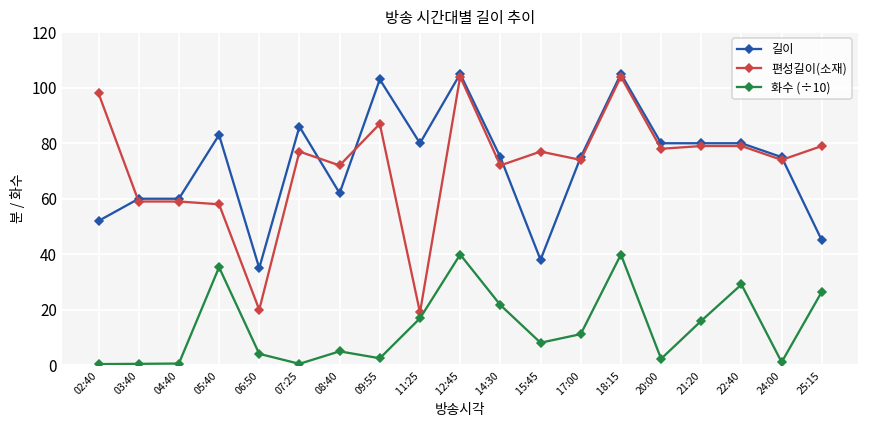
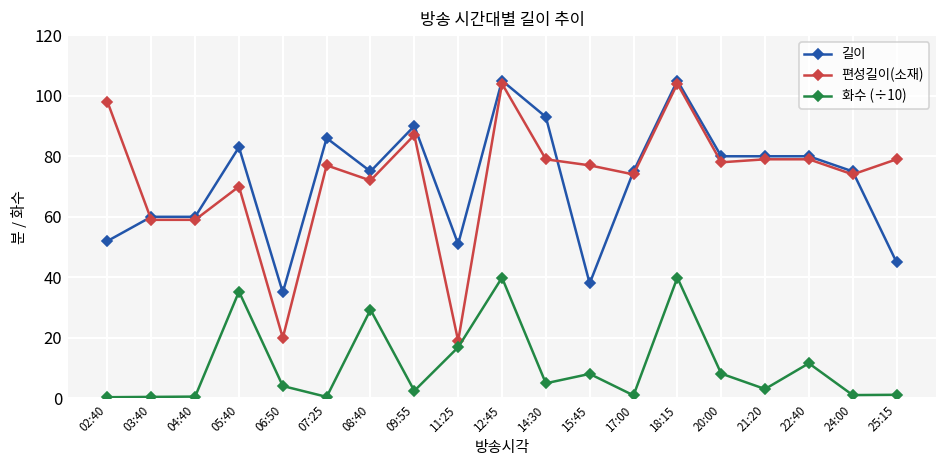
  {
    "길이": {
      "02:40": 52,
      "05:40": 83,
      "06:50": 35,
      "07:25": 86,
-     "08:40": 62,
-     "09:55": 103,
-     "11:25": 80,
-     "14:30": 75,
+     "08:40": 75,
+     "09:55": 90,
+     "11:25": 51,
+     "14:30": 93,
      "15:45": 38,
      "17:00": 75,
      "20:00": 80,
      "24:00": 75,
      "25:15": 45
    },
    "편성길이(소재)": {
      "02:40": 98,
-     "05:40": 58,
+     "05:40": 70,
      "06:50": 20,
      "07:25": 77,
      "08:40": 72,
      "09:55": 87,
      "11:25": 19,
-     "14:30": 72,
+     "14:30": 79,
      "15:45": 77,
      "17:00": 74,
      "20:00": 78,
      "24:00": 74,
      "25:15": 79
    },
    "화수 (÷10)": {
      "02:40": 0,
      "03:40": 1,
      "04:40": 1,
      "05:40": 35,
      "06:50": 4,
      "07:25": 1,
-     "08:40": 5,
+     "08:40": 29,
      "09:55": 3,
      "11:25": 17,
      "12:45": 40,
-     "14:30": 22,
+     "14:30": 5,
      "15:45": 8,
-     "17:00": 11,
+     "17:00": 1,
      "18:15": 40,
-     "20:00": 2,
-     "21:20": 16,
-     "22:40": 29,
+     "20:00": 8,
+     "21:20": 3,
+     "22:40": 12,
      "24:00": 1,
-     "25:15": 27
+     "25:15": 1
    }
  }
